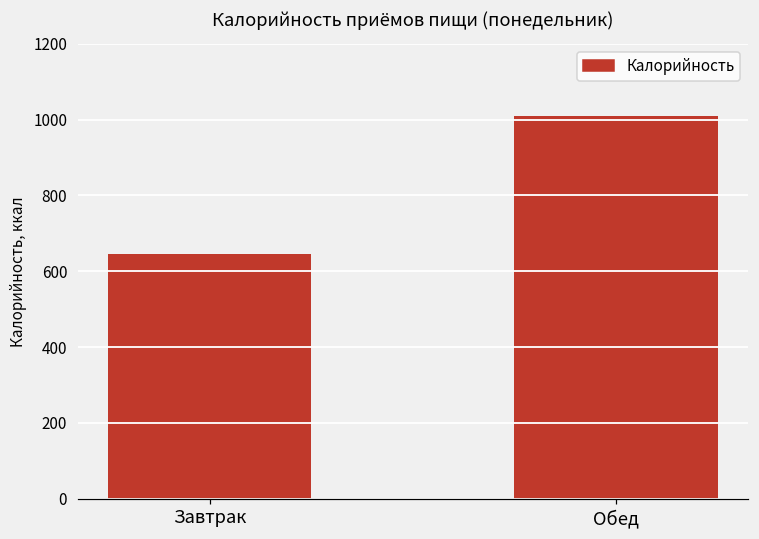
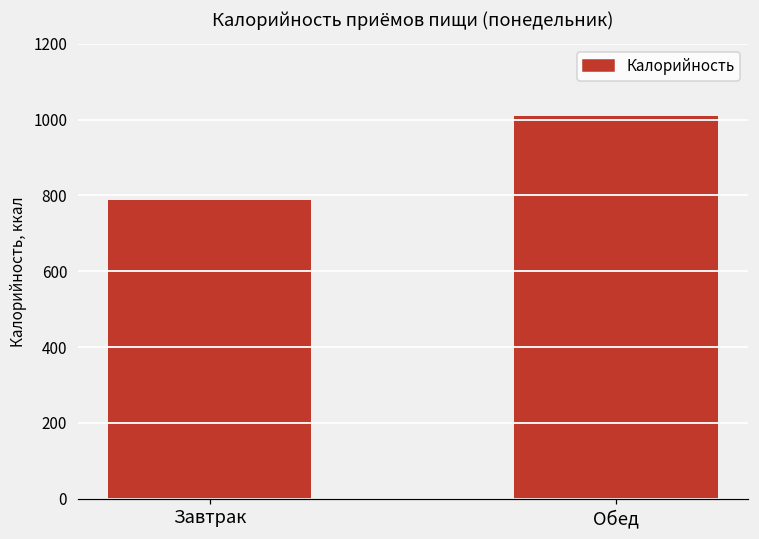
  {
-   "Завтрак": 640,
+   "Завтрак": 790,
    "Обед": 1010
  }
